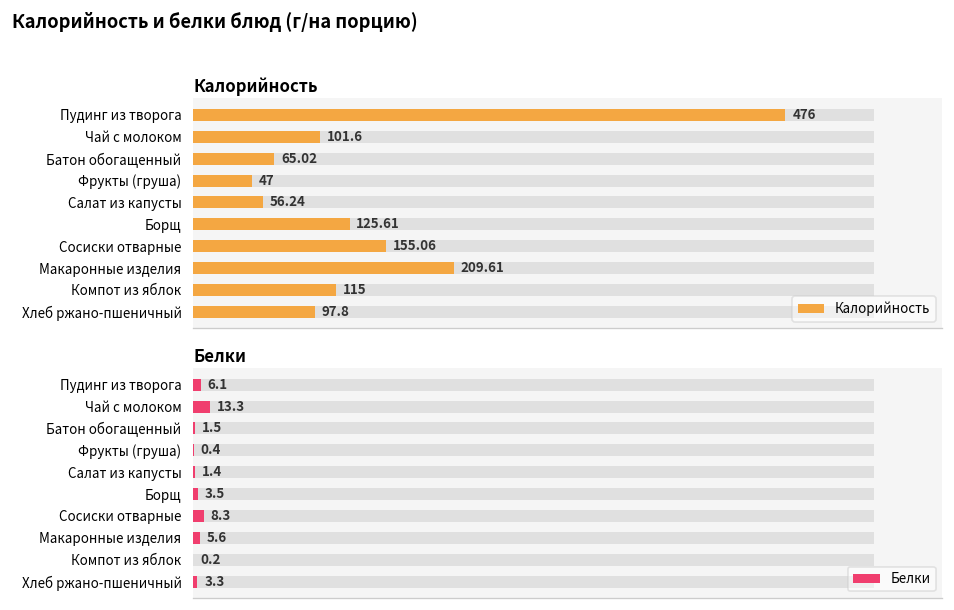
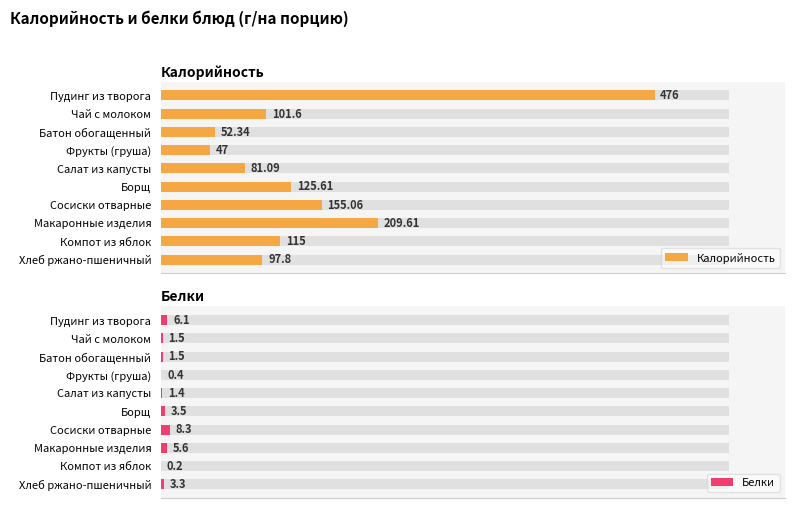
  {
    "Калорийность": {
      "Калорийность": {
-       "Батон обогащенный": 65.02,
-       "Салат из капусты": 56.24
+       "Батон обогащенный": 52.34,
+       "Салат из капусты": 81.09
      }
    },
    "Белки": {
      "Белки": {
-       "Чай с молоком": 13.3,
+       "Чай с молоком": 1.5,
        "Батон обогащенный": 1.5,
        "Фрукты (груша)": 0.4,
        "Салат из капусты": 1.4,
        "Компот из яблок": 0.2
      }
    }
  }
